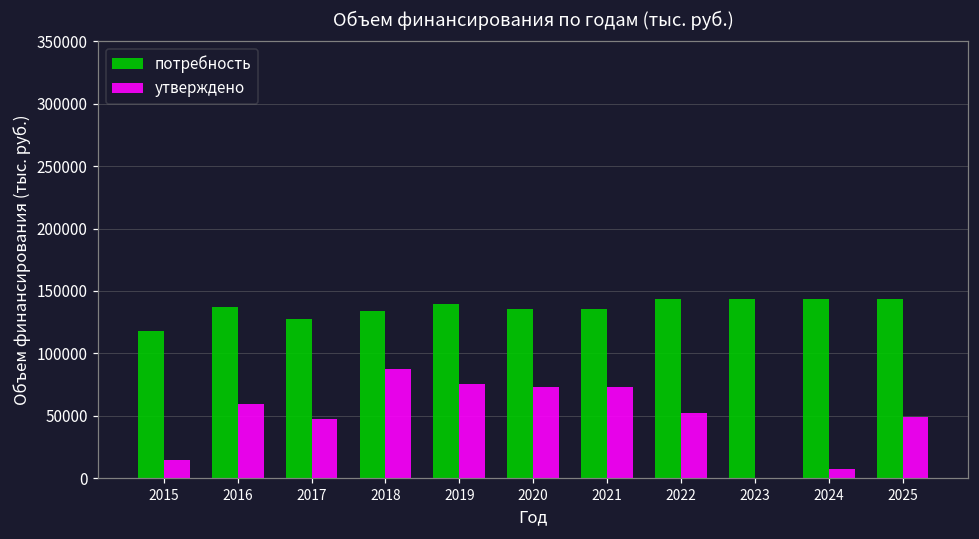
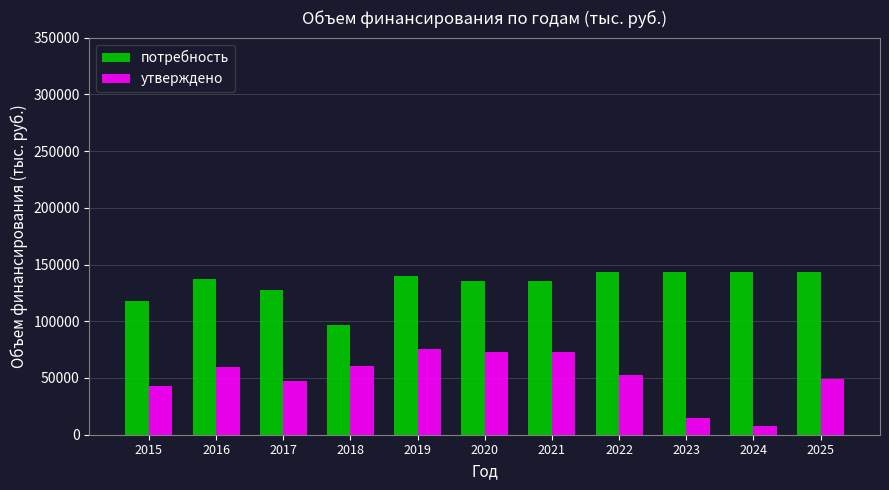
  {
    "потребность": {
      "2015": 118000,
      "2016": 137000,
      "2017": 128000,
-     "2018": 134000,
+     "2018": 97000,
      "2019": 140000,
      "2020": 135000,
      "2021": 135000,
      "2022": 144000,
      "2023": 144000,
      "2024": 144000,
      "2025": 144000
    },
    "утверждено": {
-     "2015": 15000,
+     "2015": 43000,
      "2016": 59000,
      "2017": 48000,
-     "2018": 87000,
+     "2018": 60000,
      "2019": 76000,
      "2020": 73000,
      "2021": 73000,
      "2022": 52000,
-     "2023": 0,
+     "2023": 15000,
      "2024": 7000,
      "2025": 49000
    }
  }
